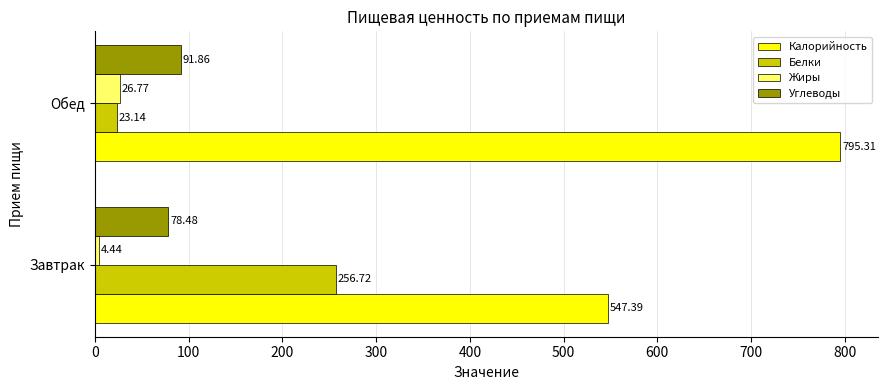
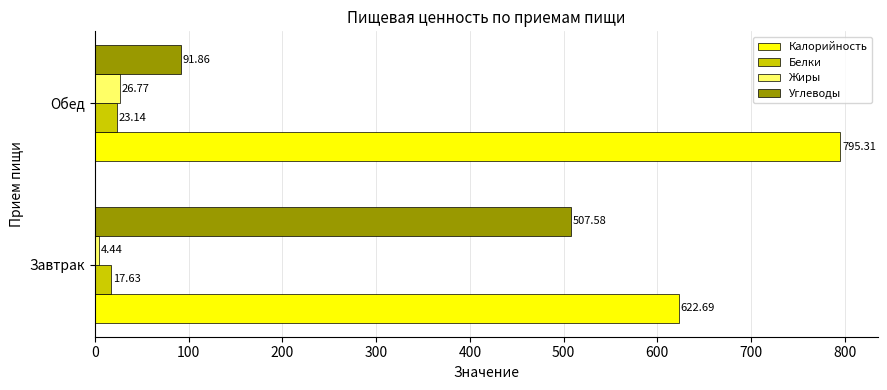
  {
    "Калорийность": {
      "Обед": 795.31,
-     "Завтрак": 547.39
+     "Завтрак": 622.69
    },
    "Белки": {
      "Обед": 23.14,
-     "Завтрак": 256.72
+     "Завтрак": 17.63
    },
    "Жиры": {
      "Обед": 26.77,
      "Завтрак": 4.44
    },
    "Углеводы": {
      "Обед": 91.86,
-     "Завтрак": 78.48
+     "Завтрак": 507.58
    }
  }
